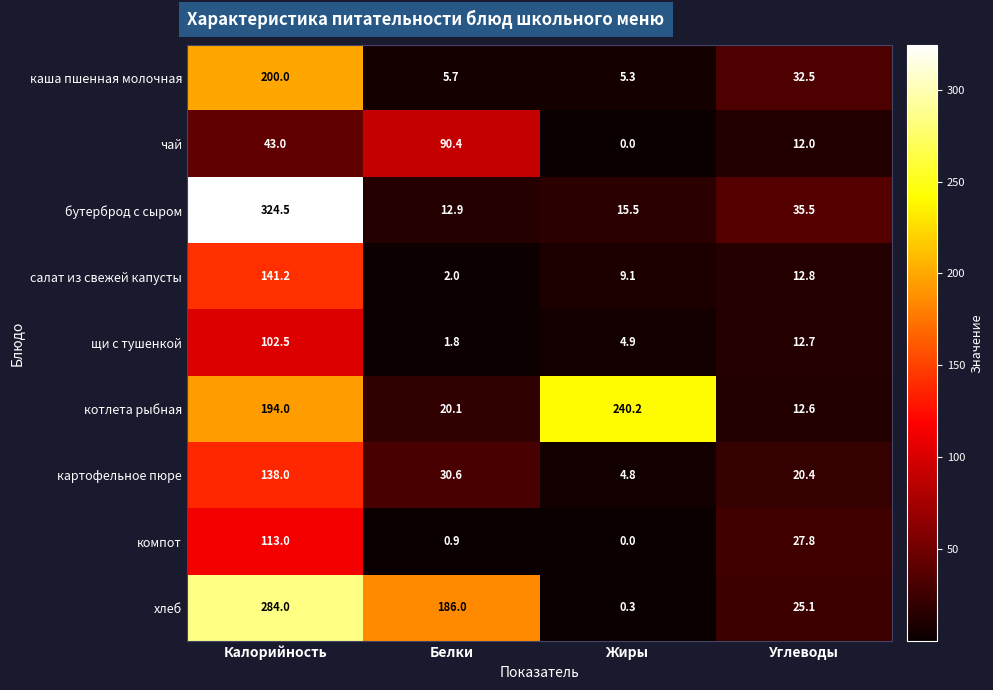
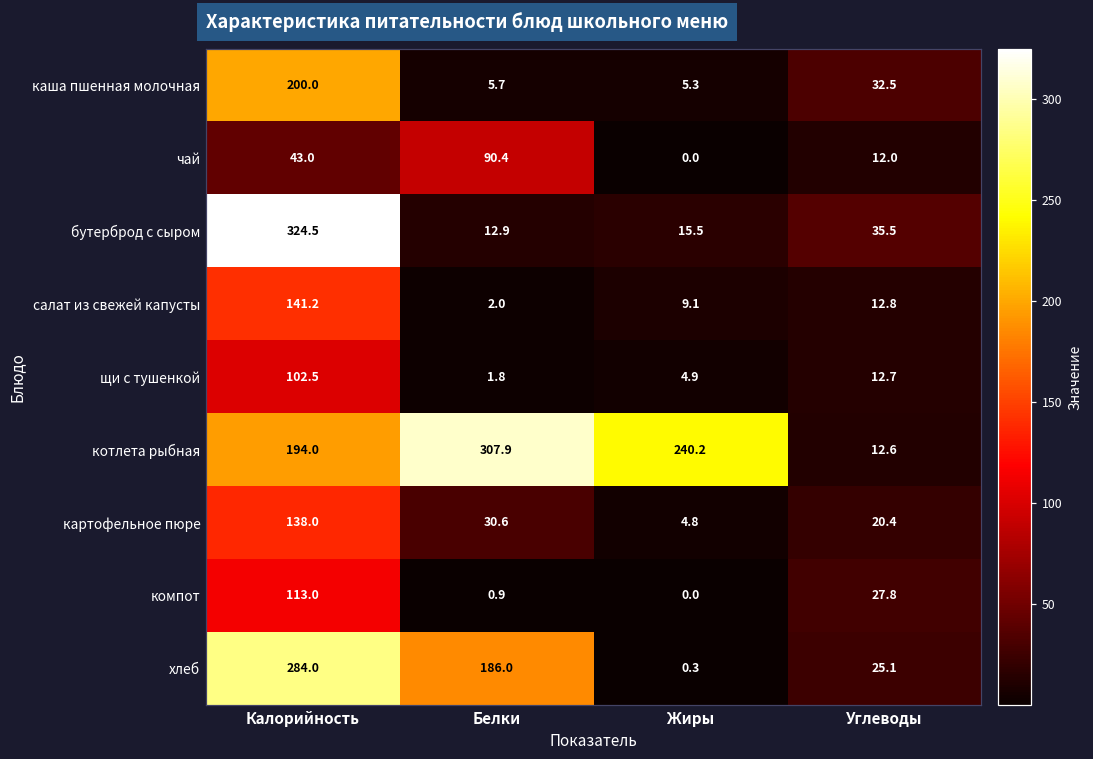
  {
    "каша пшенная молочная": {
      "Калорийность": 200.0,
      "Белки": 5.7,
      "Жиры": 5.3,
      "Углеводы": 32.5
    },
    "чай": {
      "Калорийность": 43.0,
      "Белки": 90.4,
      "Жиры": 0.0,
      "Углеводы": 12.0
    },
    "бутерброд с сыром": {
      "Калорийность": 324.5,
      "Белки": 12.9,
      "Жиры": 15.5,
      "Углеводы": 35.5
    },
    "салат из свежей капусты": {
      "Калорийность": 141.2,
      "Белки": 2.0,
      "Жиры": 9.1,
      "Углеводы": 12.8
    },
    "щи с тушенкой": {
      "Калорийность": 102.5,
      "Белки": 1.8,
      "Жиры": 4.9,
      "Углеводы": 12.7
    },
    "котлета рыбная": {
      "Калорийность": 194.0,
-     "Белки": 20.1,
+     "Белки": 307.9,
      "Жиры": 240.2,
      "Углеводы": 12.6
    },
    "картофельное пюре": {
      "Калорийность": 138.0,
      "Белки": 30.6,
      "Жиры": 4.8,
      "Углеводы": 20.4
    },
    "компот": {
      "Калорийность": 113.0,
      "Белки": 0.9,
      "Жиры": 0.0,
      "Углеводы": 27.8
    },
    "хлеб": {
      "Калорийность": 284.0,
      "Белки": 186.0,
      "Жиры": 0.3,
      "Углеводы": 25.1
    }
  }
